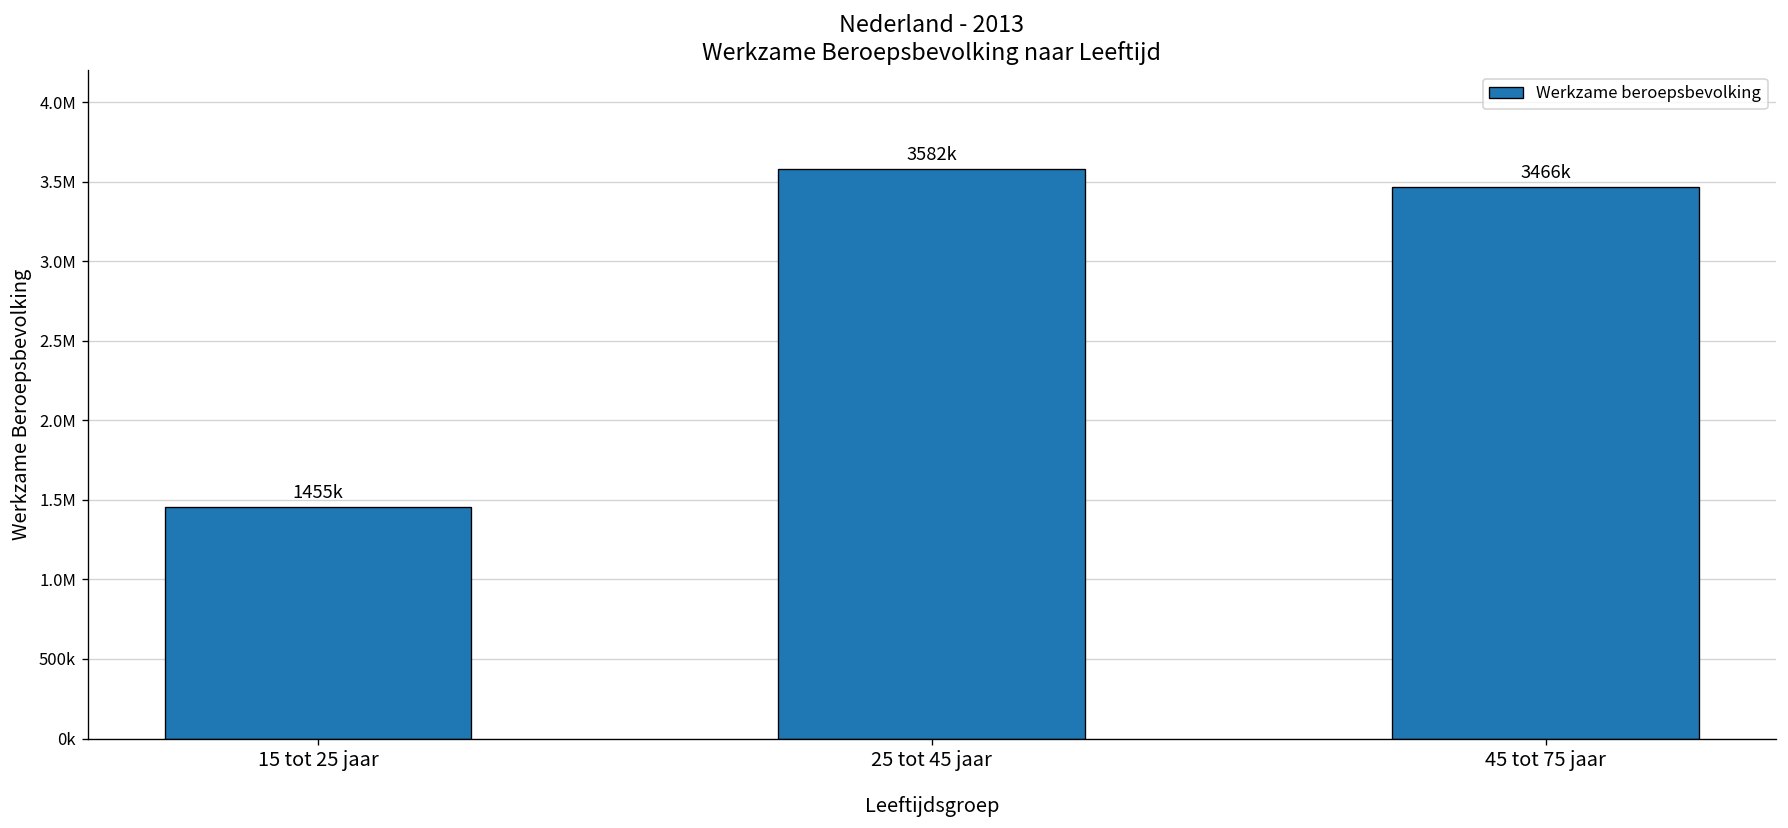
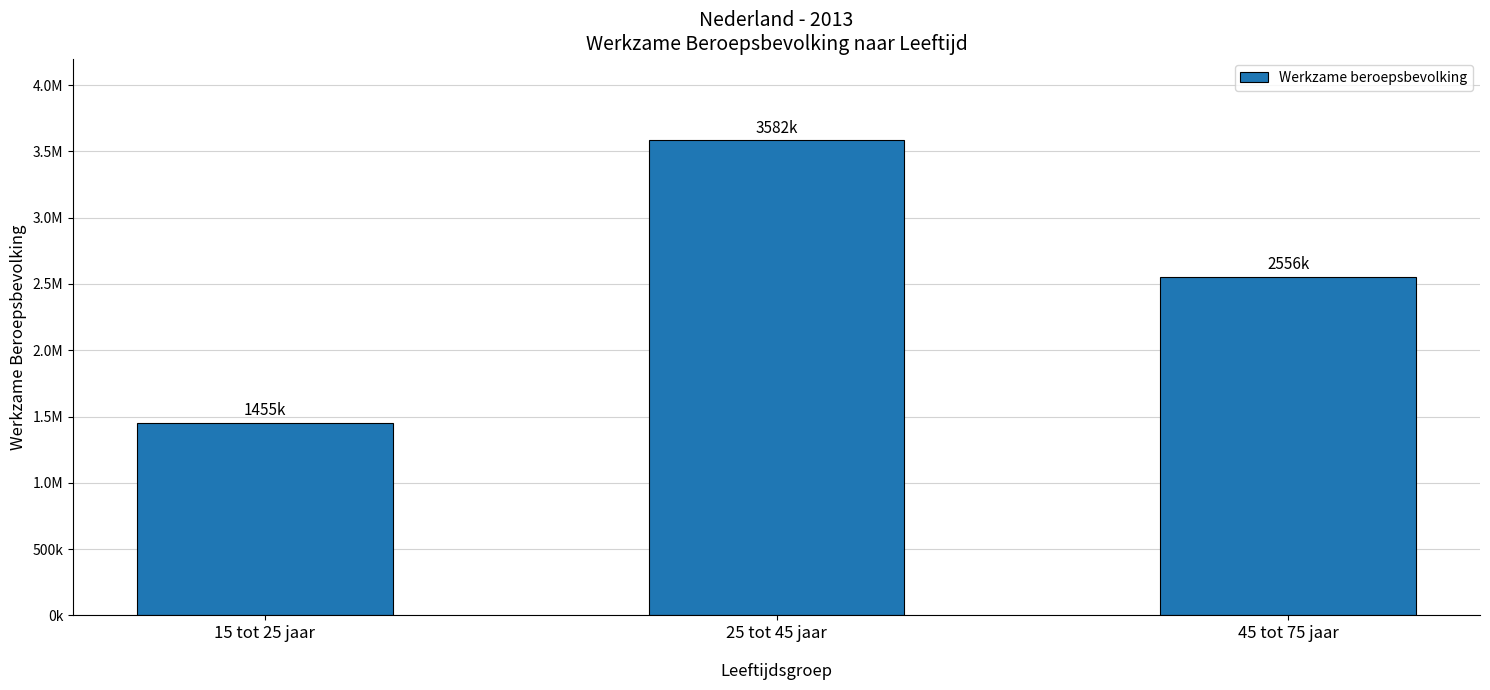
  {
    "15 tot 25 jaar": "1455k",
    "25 tot 45 jaar": "3582k",
-   "45 tot 75 jaar": "3466k"
+   "45 tot 75 jaar": "2556k"
  }
